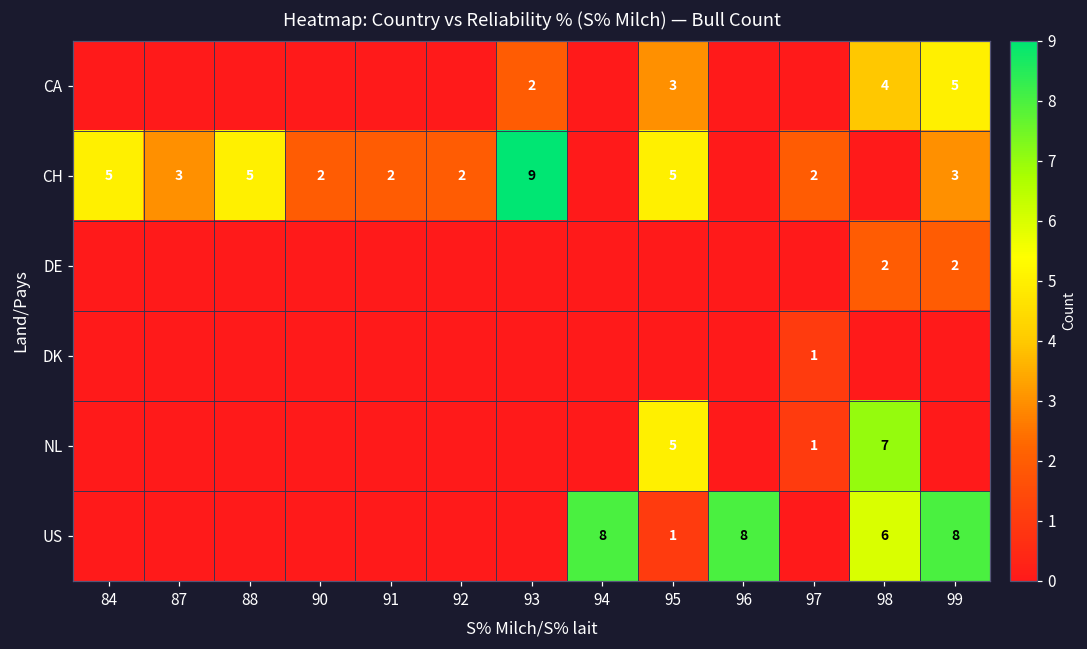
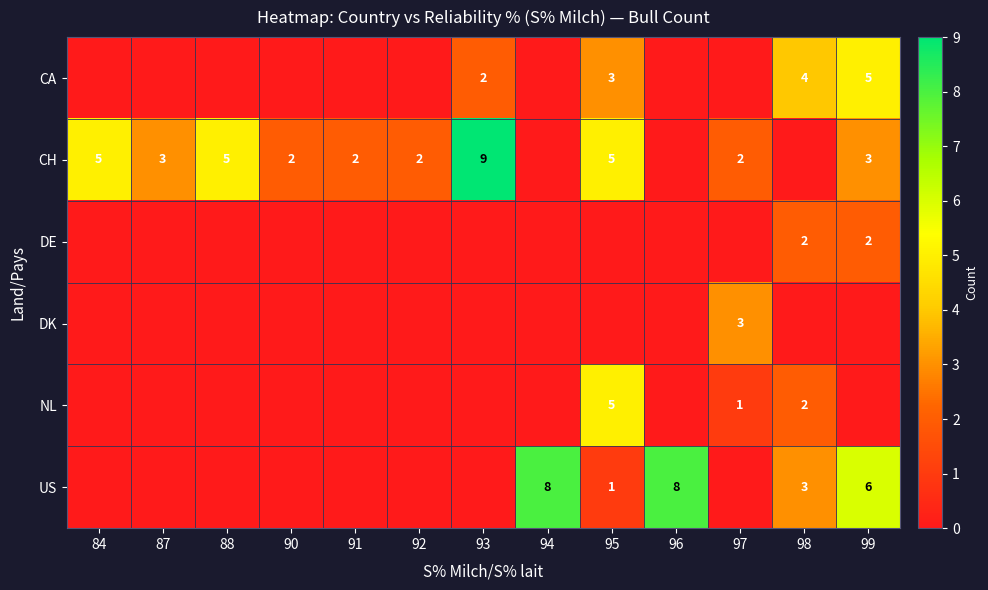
  {
    "CA": {
      "93": 2,
      "95": 3,
      "98": 4,
      "99": 5
    },
    "CH": {
      "84": 5,
      "87": 3,
      "88": 5,
      "90": 2,
      "91": 2,
      "92": 2,
      "93": 9,
      "95": 5,
      "97": 2,
      "99": 3
    },
    "DE": {
      "98": 2,
      "99": 2
    },
    "DK": {
-     "97": 1
+     "97": 3
    },
    "NL": {
      "95": 5,
      "97": 1,
-     "98": 7
+     "98": 2
    },
    "US": {
      "94": 8,
      "95": 1,
      "96": 8,
-     "98": 6,
-     "99": 8
+     "98": 3,
+     "99": 6
    }
  }
